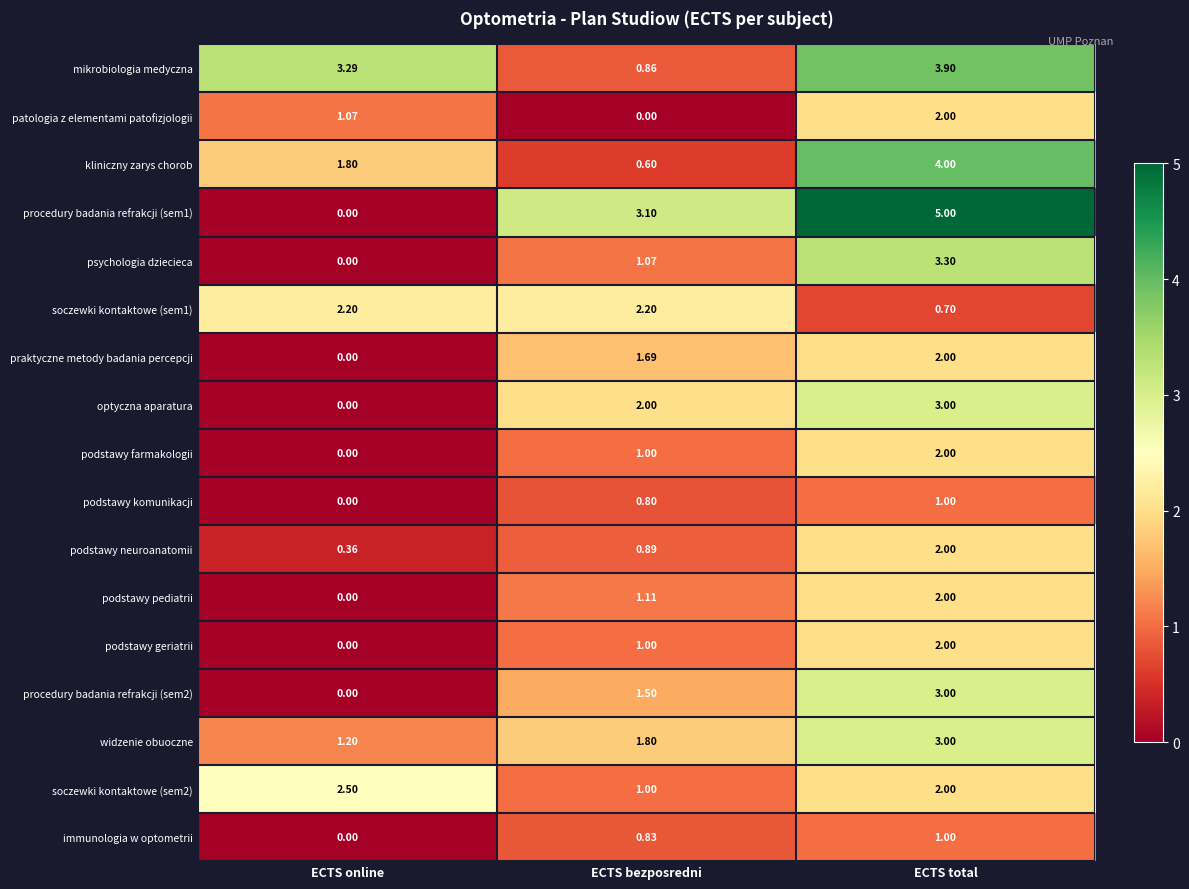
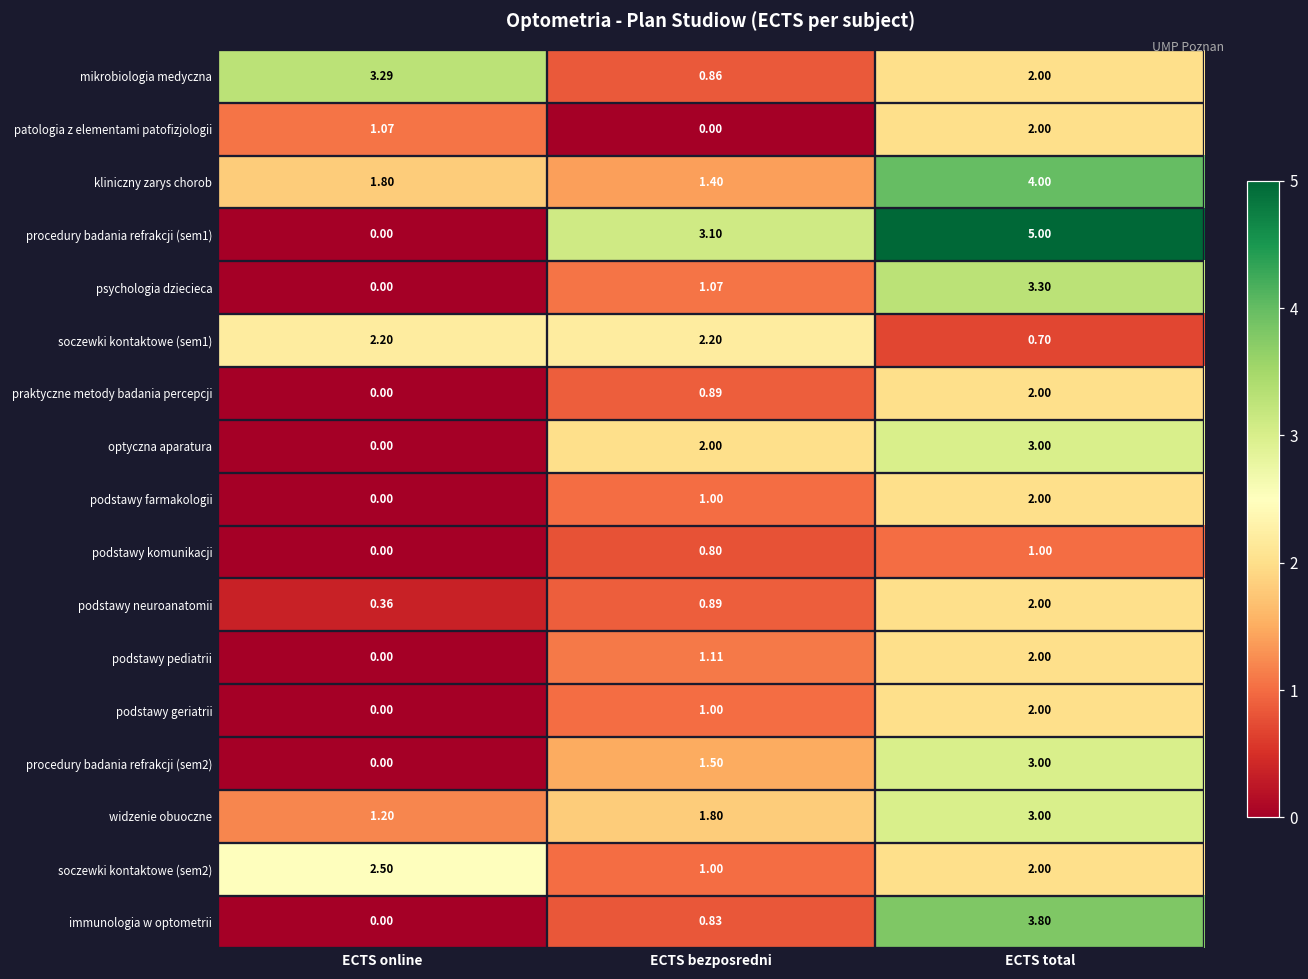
  {
    "mikrobiologia medyczna": {
      "ECTS online": 3.29,
      "ECTS bezposredni": 0.86,
-     "ECTS total": 3.90
+     "ECTS total": 2.00
    },
    "patologia z elementami patofizjologii": {
      "ECTS online": 1.07,
      "ECTS bezposredni": 0.00,
      "ECTS total": 2.00
    },
    "kliniczny zarys chorob": {
      "ECTS online": 1.80,
-     "ECTS bezposredni": 0.60,
+     "ECTS bezposredni": 1.40,
      "ECTS total": 4.00
    },
    "procedury badania refrakcji (sem1)": {
      "ECTS online": 0.00,
      "ECTS bezposredni": 3.10,
      "ECTS total": 5.00
    },
    "psychologia dziecieca": {
      "ECTS online": 0.00,
      "ECTS bezposredni": 1.07,
      "ECTS total": 3.30
    },
    "soczewki kontaktowe (sem1)": {
      "ECTS online": 2.20,
      "ECTS bezposredni": 2.20,
      "ECTS total": 0.70
    },
    "praktyczne metody badania percepcji": {
      "ECTS online": 0.00,
-     "ECTS bezposredni": 1.69,
+     "ECTS bezposredni": 0.89,
      "ECTS total": 2.00
    },
    "optyczna aparatura": {
      "ECTS online": 0.00,
      "ECTS bezposredni": 2.00,
      "ECTS total": 3.00
    },
    "podstawy farmakologii": {
      "ECTS online": 0.00,
      "ECTS bezposredni": 1.00,
      "ECTS total": 2.00
    },
    "podstawy komunikacji": {
      "ECTS online": 0.00,
      "ECTS bezposredni": 0.80,
      "ECTS total": 1.00
    },
    "podstawy neuroanatomii": {
      "ECTS online": 0.36,
      "ECTS bezposredni": 0.89,
      "ECTS total": 2.00
    },
    "podstawy pediatrii": {
      "ECTS online": 0.00,
      "ECTS bezposredni": 1.11,
      "ECTS total": 2.00
    },
    "podstawy geriatrii": {
      "ECTS online": 0.00,
      "ECTS bezposredni": 1.00,
      "ECTS total": 2.00
    },
    "procedury badania refrakcji (sem2)": {
      "ECTS online": 0.00,
      "ECTS bezposredni": 1.50,
      "ECTS total": 3.00
    },
    "widzenie obuoczne": {
      "ECTS online": 1.20,
      "ECTS bezposredni": 1.80,
      "ECTS total": 3.00
    },
    "soczewki kontaktowe (sem2)": {
      "ECTS online": 2.50,
      "ECTS bezposredni": 1.00,
      "ECTS total": 2.00
    },
    "immunologia w optometrii": {
      "ECTS online": 0.00,
      "ECTS bezposredni": 0.83,
-     "ECTS total": 1.00
+     "ECTS total": 3.80
    }
  }
